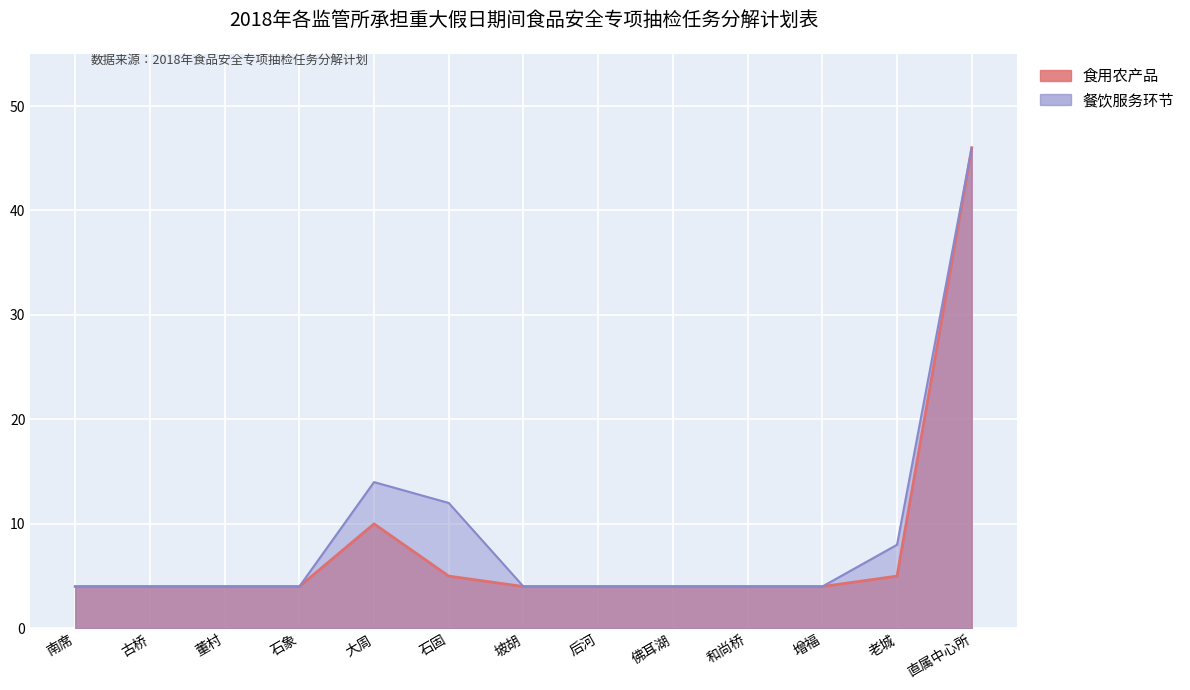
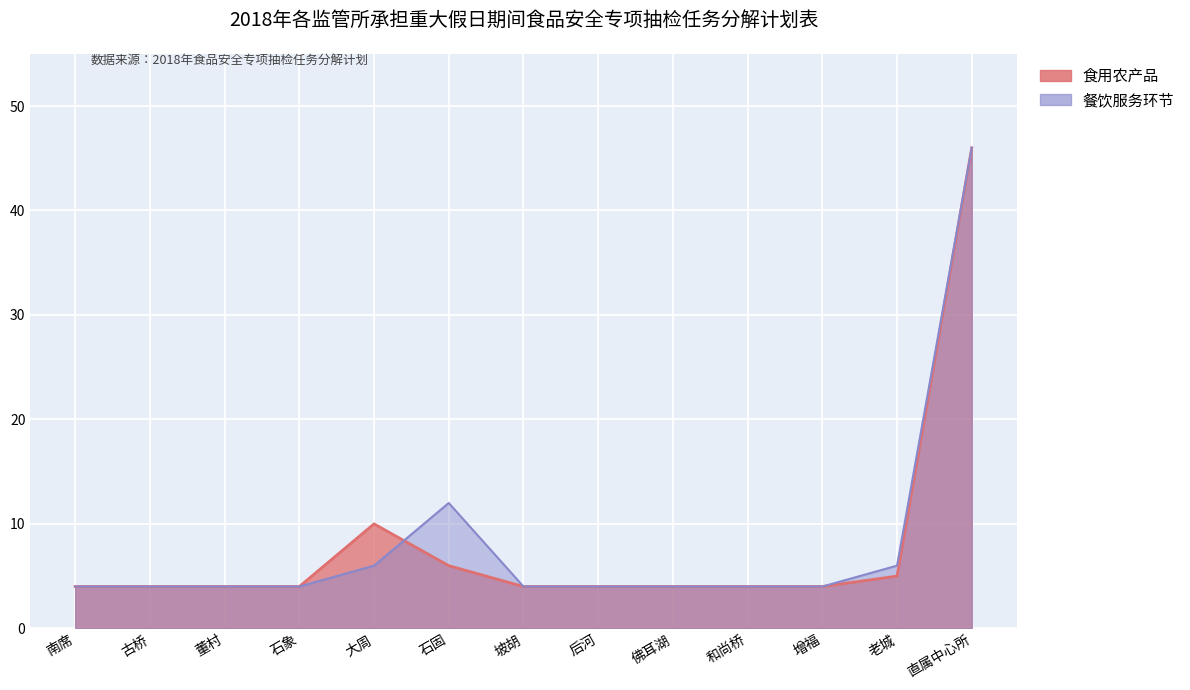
  {
    "食用农产品": {
      "大周": 10,
-     "石固": 5,
+     "石固": 6,
      "老城": 5
    },
    "餐饮服务环节": {
-     "大周": 14,
+     "大周": 6,
      "石固": 12,
-     "老城": 8
+     "老城": 6
    }
  }
